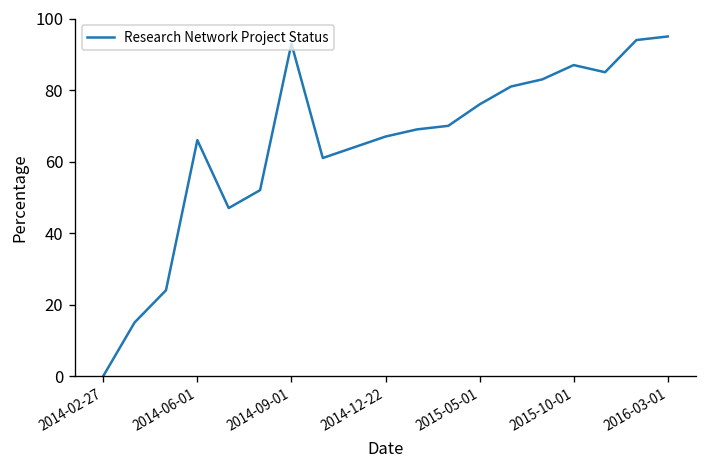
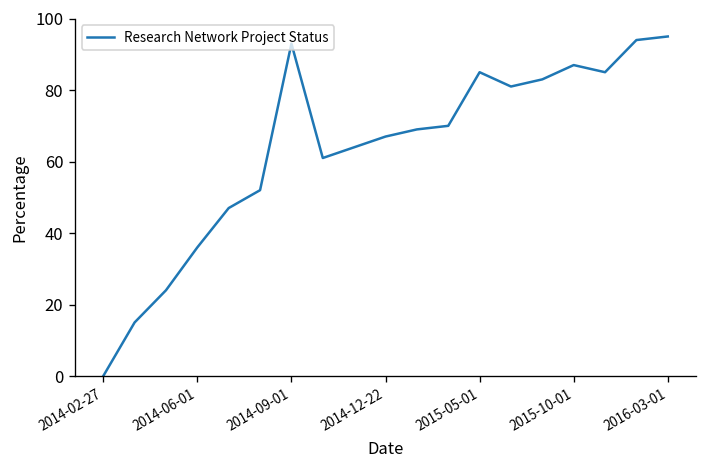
  {
    "2014-02-27": 0,
-   "2014-06-01": 66,
+   "2014-06-01": 36,
    "2014-12-22": 67,
-   "2015-05-01": 76,
+   "2015-05-01": 85,
    "2015-10-01": 87,
    "2016-03-01": 95
  }
